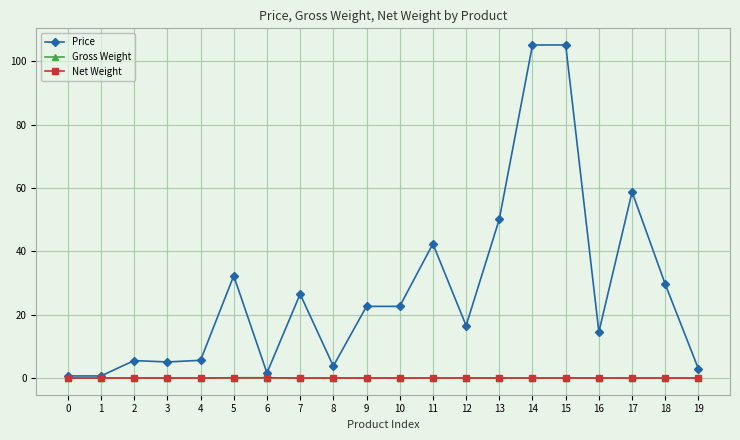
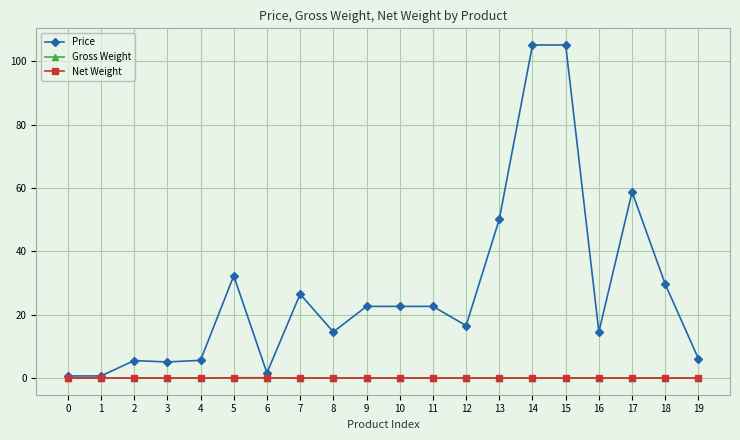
  {
    "Price": {
      "2": 6,
      "3": 5,
      "4": 6,
      "5": 32,
      "6": 2,
      "7": 27,
-     "8": 4,
+     "8": 15,
      "9": 23,
      "10": 23,
-     "11": 42,
+     "11": 23,
      "12": 17,
      "13": 50,
      "14": 105,
      "15": 105,
      "16": 15,
      "17": 59,
      "18": 30,
-     "19": 3
+     "19": 6
    },
    "Net Weight": {
      "2": 0,
      "3": 0,
      "4": 0,
      "5": 0,
      "6": 0,
      "7": 0,
      "8": 0,
      "9": 0,
      "10": 0,
      "11": 0,
      "12": 0,
      "13": 0,
      "14": 0,
      "15": 0,
      "16": 0,
      "17": 0,
      "18": 0,
      "19": 0
    }
  }
